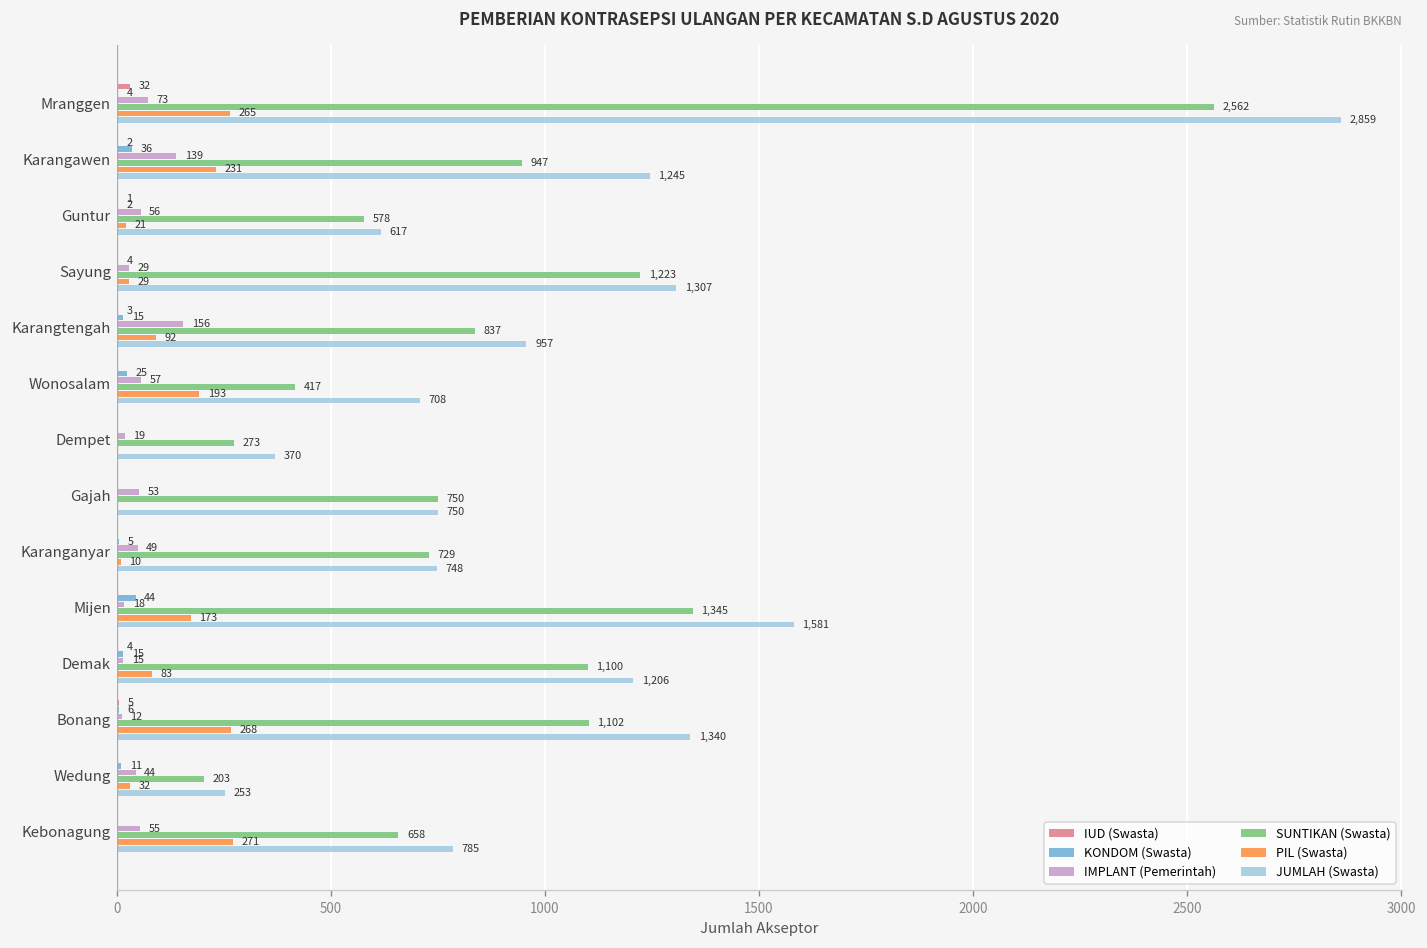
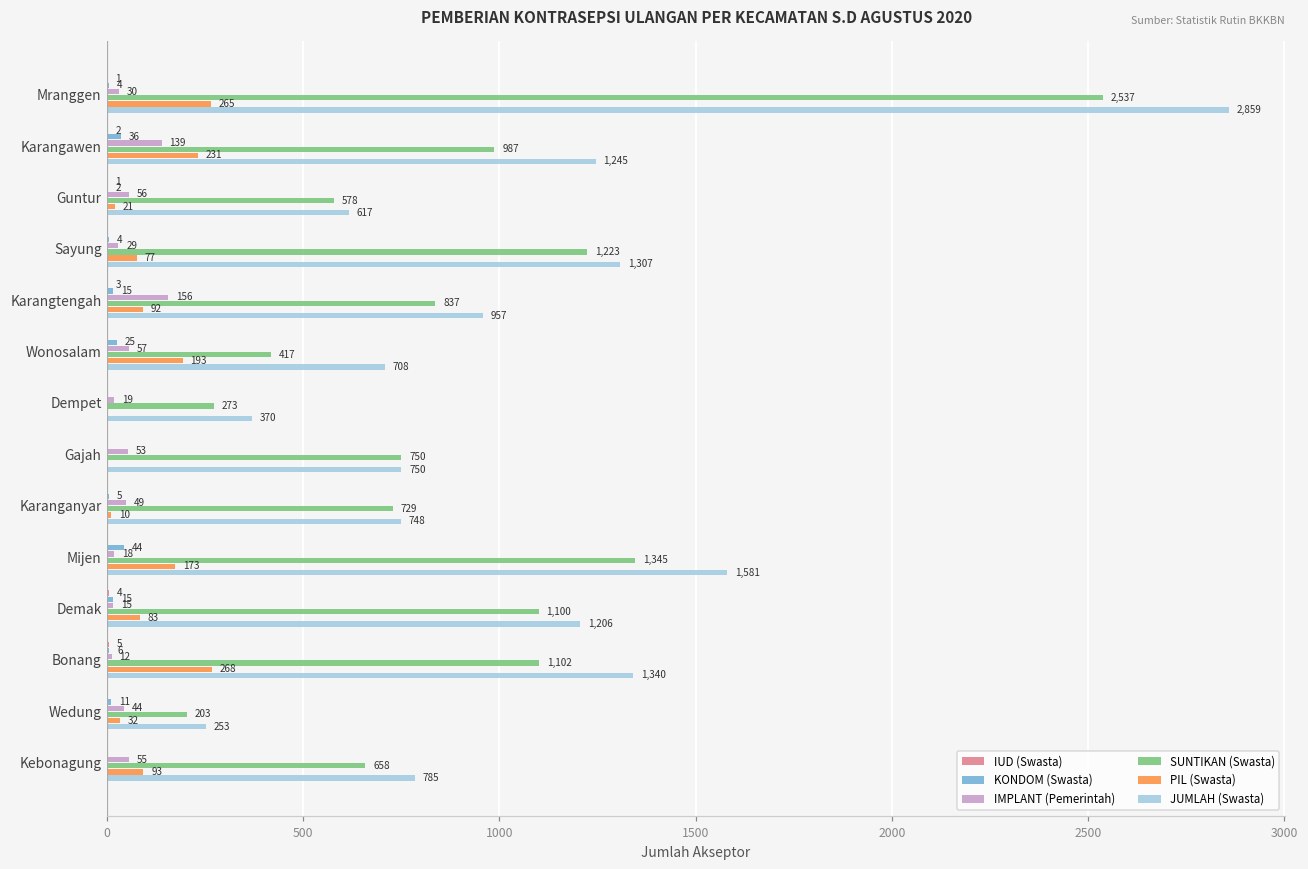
  {
    "IUD (Swasta)": {
-     "Mranggen": "32",
+     "Mranggen": "1",
      "Karangawen": "2",
      "Karangtengah": "3",
      "Demak": "4"
    },
    "IMPLANT (Pemerintah)": {
-     "Mranggen": "73",
+     "Mranggen": "30",
      "Karangawen": "139",
      "Guntur": "56",
      "Sayung": "29",
      "Karangtengah": "156",
      "Wonosalam": "57",
      "Dempet": "19",
      "Gajah": "53",
      "Karanganyar": "49",
      "Mijen": "18",
      "Bonang": "12",
      "Wedung": "44",
      "Kebonagung": "55"
    },
    "SUNTIKAN (Swasta)": {
-     "Mranggen": "2,562",
-     "Karangawen": "947",
+     "Mranggen": "2,537",
+     "Karangawen": "987",
      "Guntur": "578",
      "Sayung": "1,223",
      "Karangtengah": "837",
      "Wonosalam": "417",
      "Dempet": "273",
      "Gajah": "750",
      "Karanganyar": "729",
      "Mijen": "1,345",
      "Demak": "1,100",
      "Bonang": "1,102",
      "Wedung": "203",
      "Kebonagung": "658"
    },
    "PIL (Swasta)": {
      "Mranggen": "265",
      "Karangawen": "231",
      "Guntur": "21",
-     "Sayung": "29",
+     "Sayung": "77",
      "Karangtengah": "92",
      "Wonosalam": "193",
      "Karanganyar": "10",
      "Mijen": "173",
      "Demak": "83",
      "Bonang": "268",
      "Wedung": "32",
-     "Kebonagung": "271"
+     "Kebonagung": "93"
    }
  }
